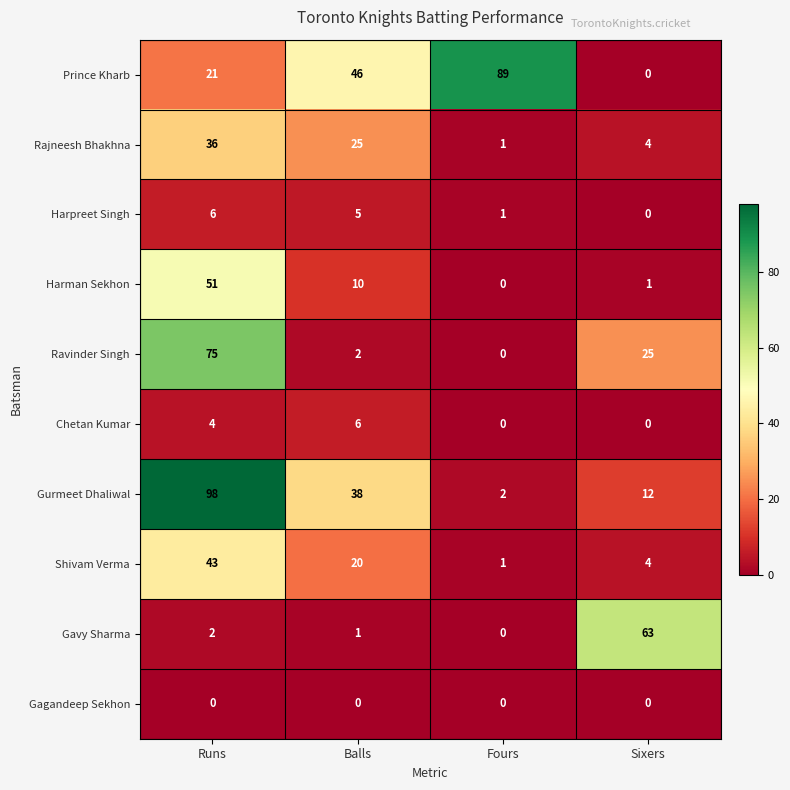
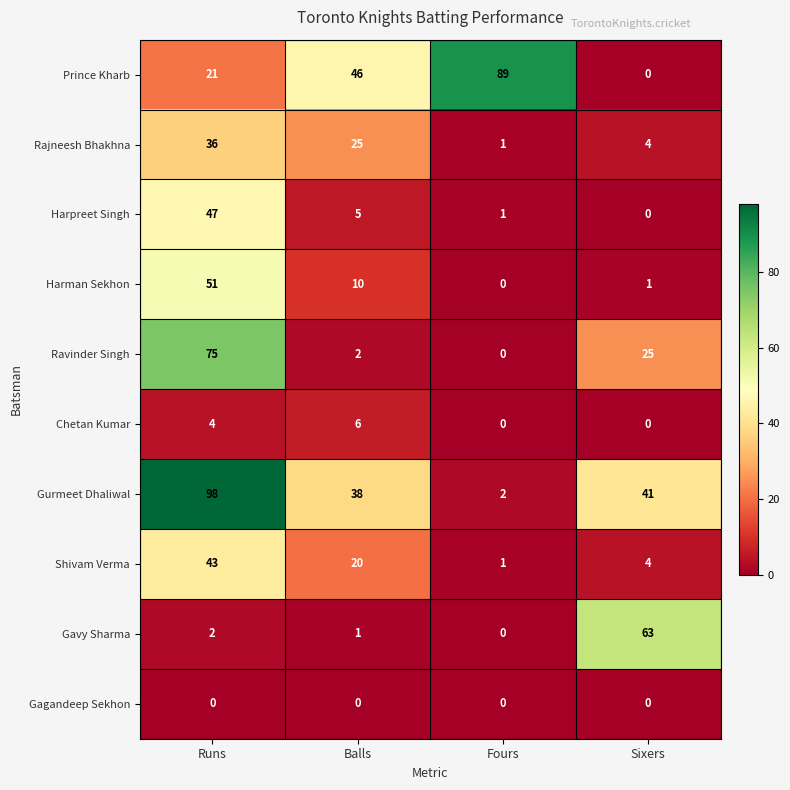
  {
    "Prince Kharb": {
      "Runs": 21,
      "Balls": 46,
      "Fours": 89,
      "Sixers": 0
    },
    "Rajneesh Bhakhna": {
      "Runs": 36,
      "Balls": 25,
      "Fours": 1,
      "Sixers": 4
    },
    "Harpreet Singh": {
-     "Runs": 6,
+     "Runs": 47,
      "Balls": 5,
      "Fours": 1,
      "Sixers": 0
    },
    "Harman Sekhon": {
      "Runs": 51,
      "Balls": 10,
      "Fours": 0,
      "Sixers": 1
    },
    "Ravinder Singh": {
      "Runs": 75,
      "Balls": 2,
      "Fours": 0,
      "Sixers": 25
    },
    "Chetan Kumar": {
      "Runs": 4,
      "Balls": 6,
      "Fours": 0,
      "Sixers": 0
    },
    "Gurmeet Dhaliwal": {
      "Runs": 98,
      "Balls": 38,
      "Fours": 2,
-     "Sixers": 12
+     "Sixers": 41
    },
    "Shivam Verma": {
      "Runs": 43,
      "Balls": 20,
      "Fours": 1,
      "Sixers": 4
    },
    "Gavy Sharma": {
      "Runs": 2,
      "Balls": 1,
      "Fours": 0,
      "Sixers": 63
    },
    "Gagandeep Sekhon": {
      "Runs": 0,
      "Balls": 0,
      "Fours": 0,
      "Sixers": 0
    }
  }
